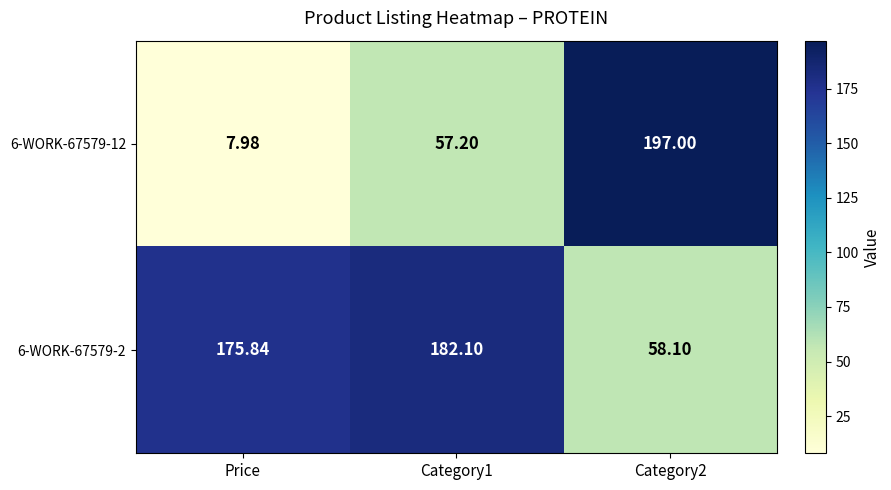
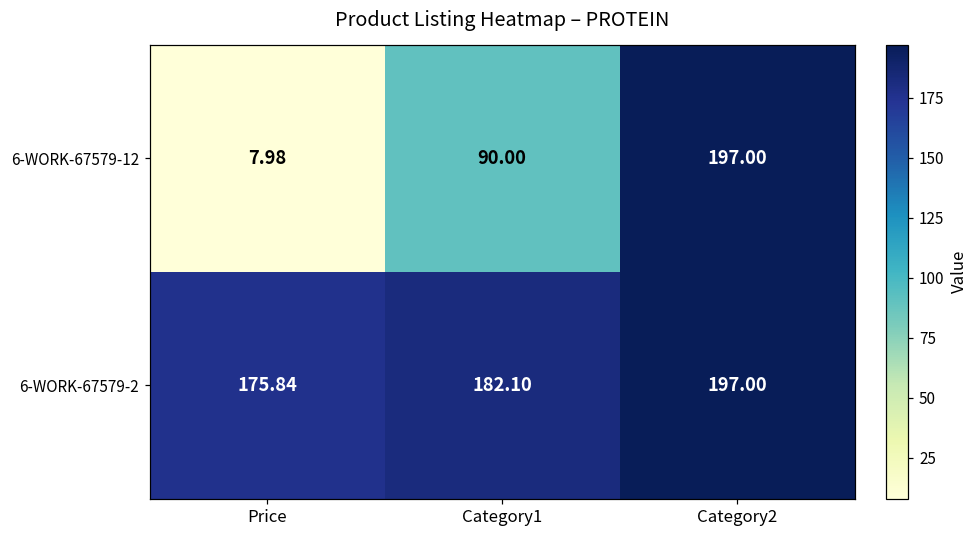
  {
    "6-WORK-67579-12": {
      "Price": 7.98,
-     "Category1": 57.20,
+     "Category1": 90.00,
      "Category2": 197.00
    },
    "6-WORK-67579-2": {
      "Price": 175.84,
      "Category1": 182.10,
-     "Category2": 58.10
+     "Category2": 197.00
    }
  }
